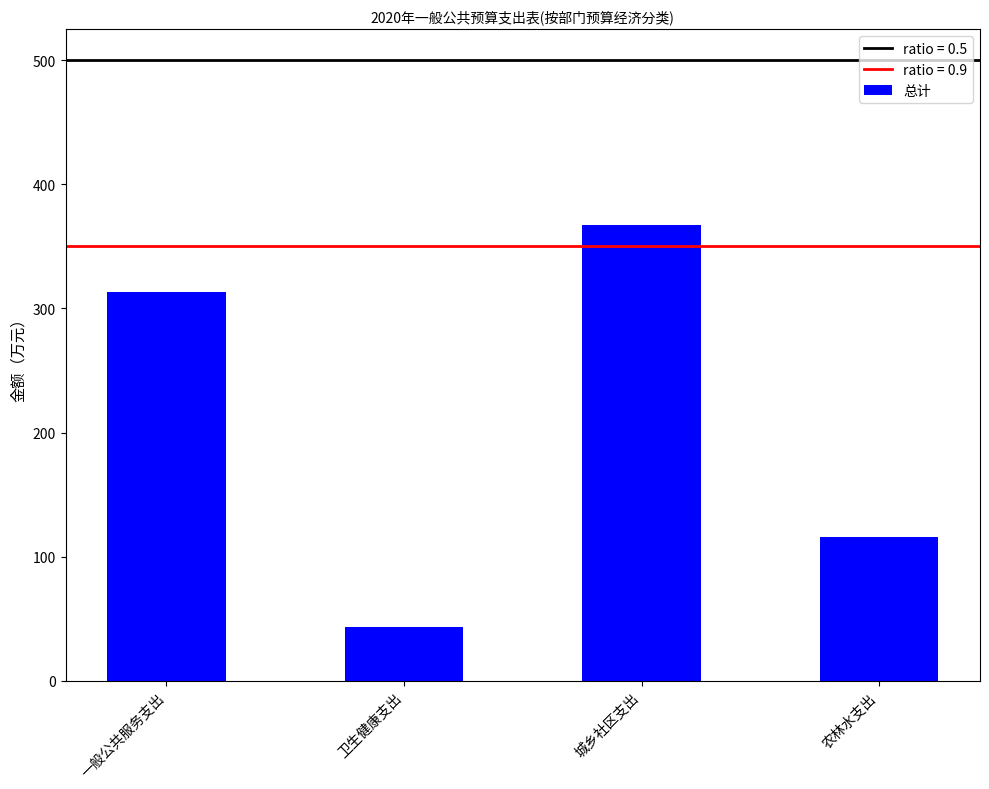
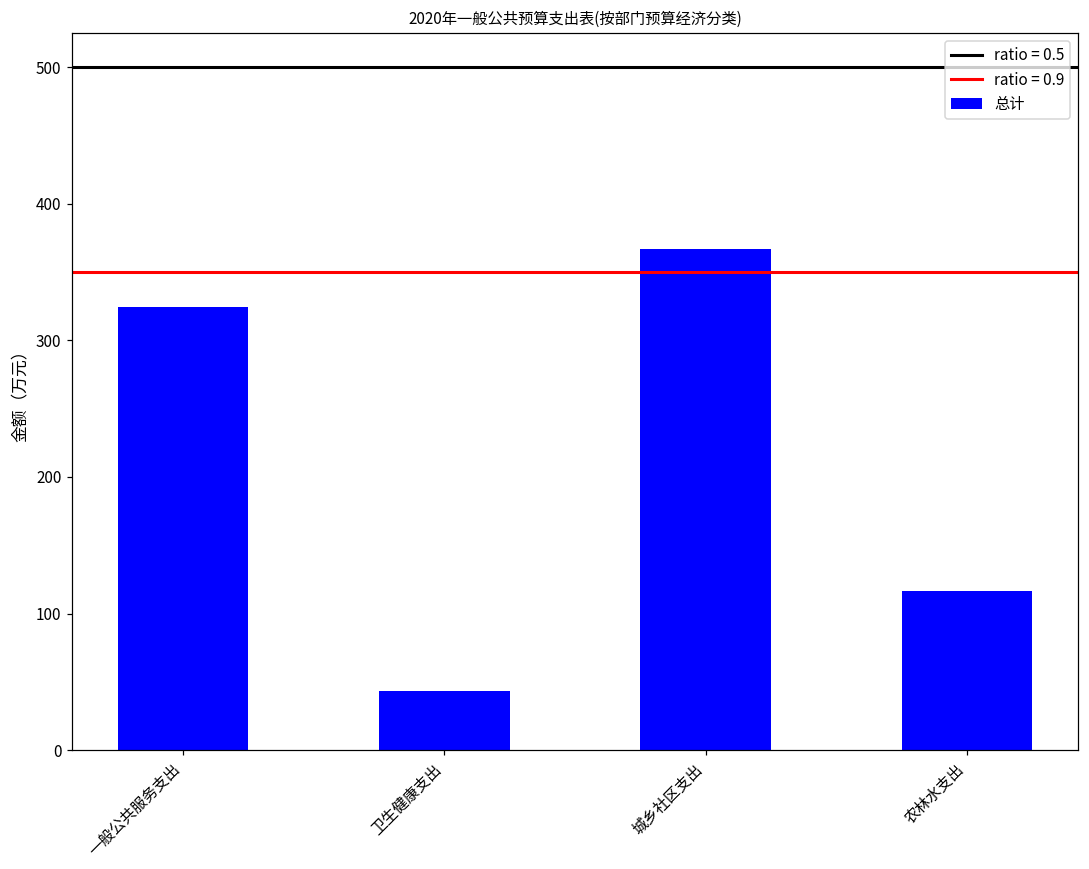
  {
-   "一般公共服务支出": 313,
+   "一般公共服务支出": 324,
    "卫生健康支出": 43,
    "城乡社区支出": 367,
    "农林水支出": 116
  }
